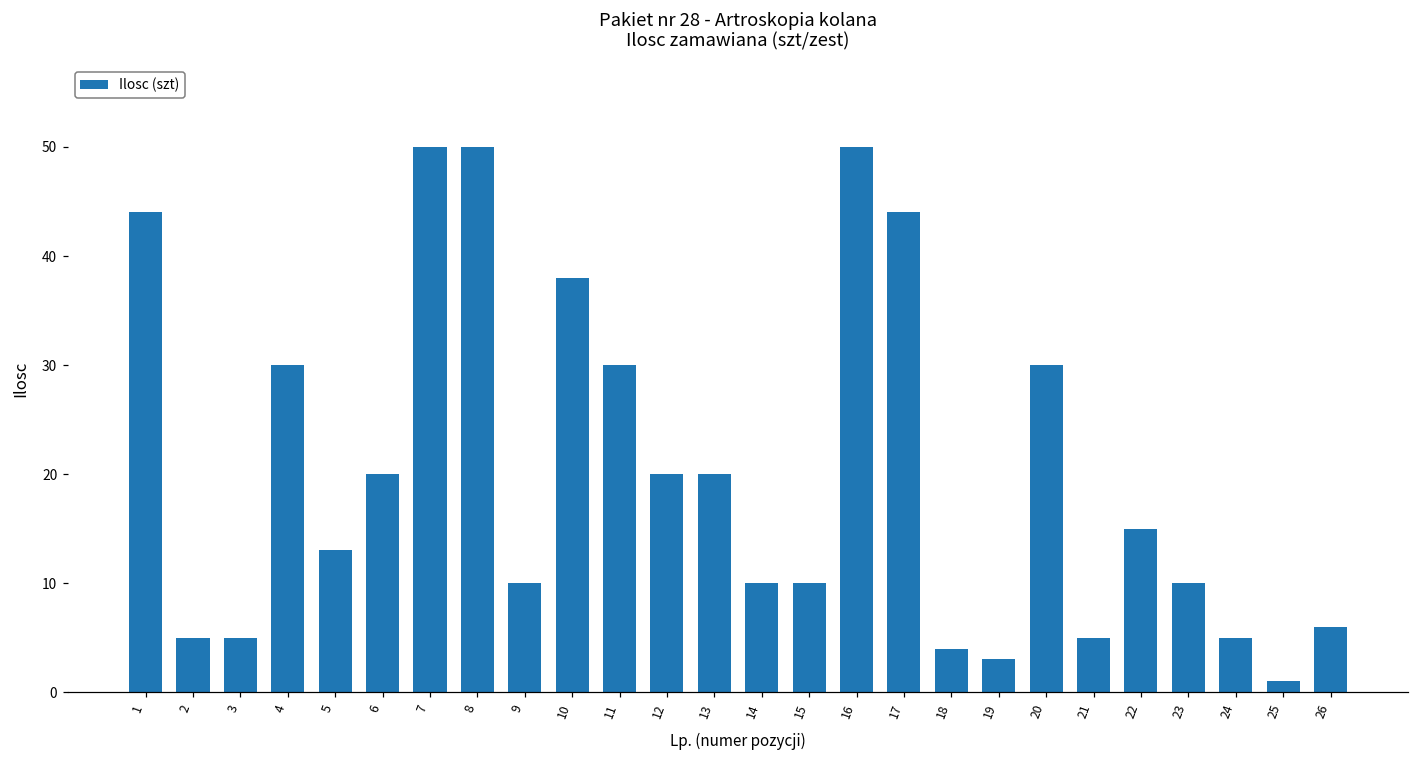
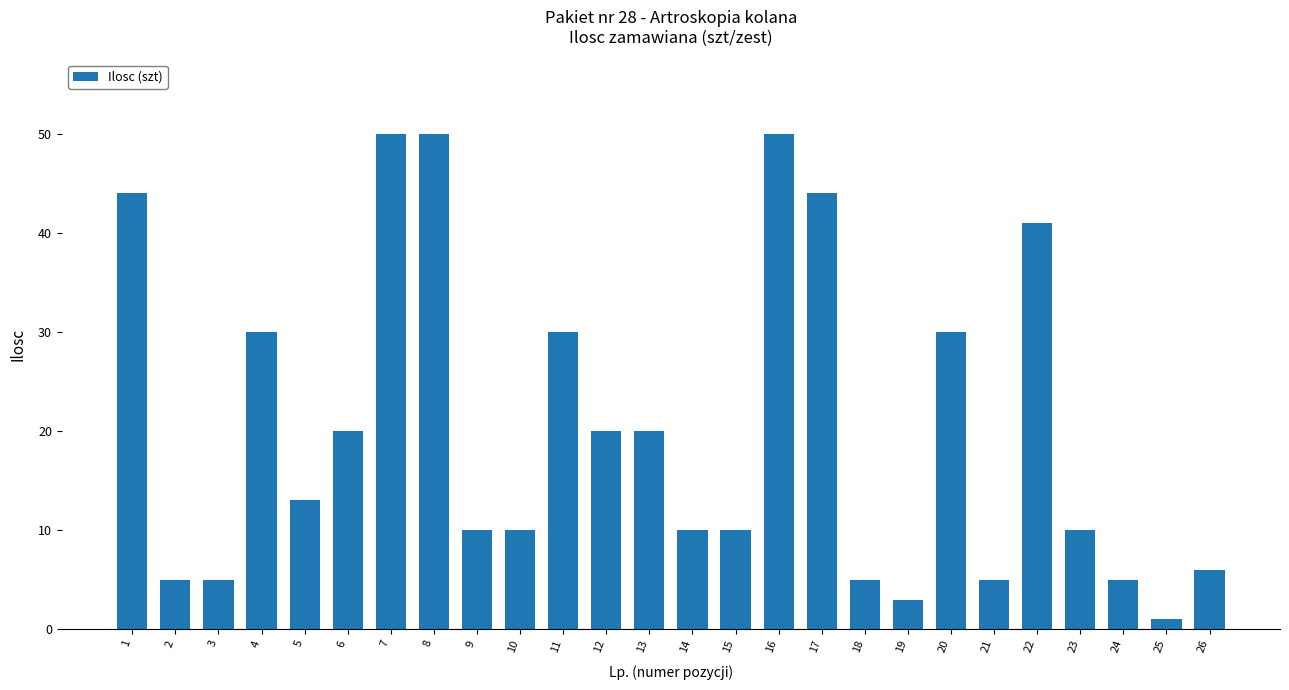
  {
    "1": 44,
    "2": 5,
    "3": 5,
    "4": 30,
    "5": 13,
    "6": 20,
    "7": 50,
    "8": 50,
    "9": 10,
-   "10": 38,
+   "10": 10,
    "11": 30,
    "12": 20,
    "13": 20,
    "14": 10,
    "15": 10,
    "16": 50,
    "17": 44,
-   "18": 4,
+   "18": 5,
    "19": 3,
    "20": 30,
    "21": 5,
-   "22": 15,
+   "22": 41,
    "23": 10,
    "24": 5,
    "25": 1,
    "26": 6
  }
